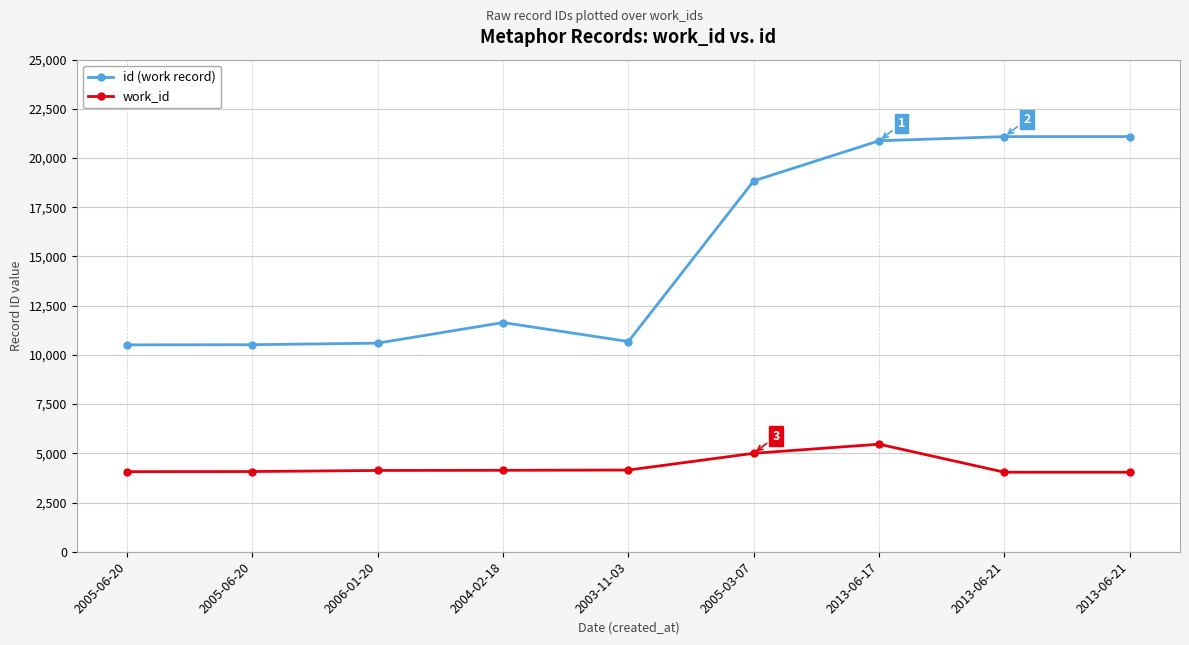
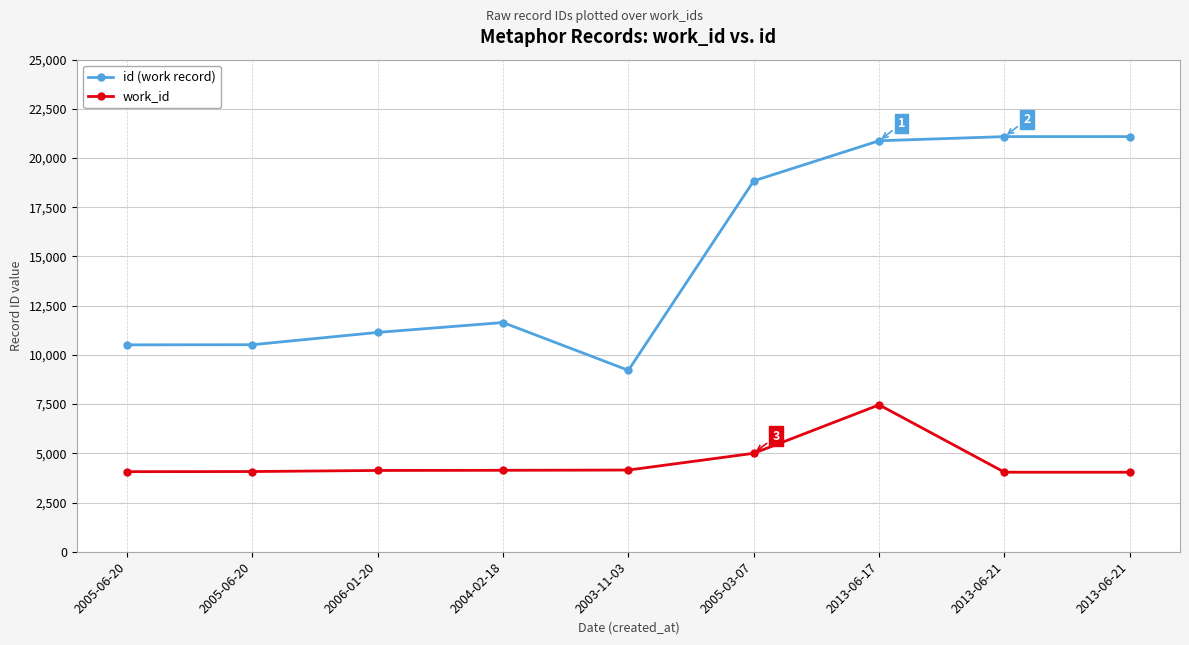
  {
    "id (work record)": {
-     "2006-01-20": "10,600",
+     "2006-01-20": "11,100",
      "2004-02-18": "11,600",
-     "2003-11-03": "10,700",
+     "2003-11-03": "9,200",
      "2005-03-07": "18,800",
      "2013-06-17": "20,900"
    },
    "work_id": {
      "2006-01-20": "4,100",
      "2004-02-18": "4,100",
      "2003-11-03": "4,200",
-     "2013-06-17": "5,500"
+     "2013-06-17": "7,500"
    }
  }
